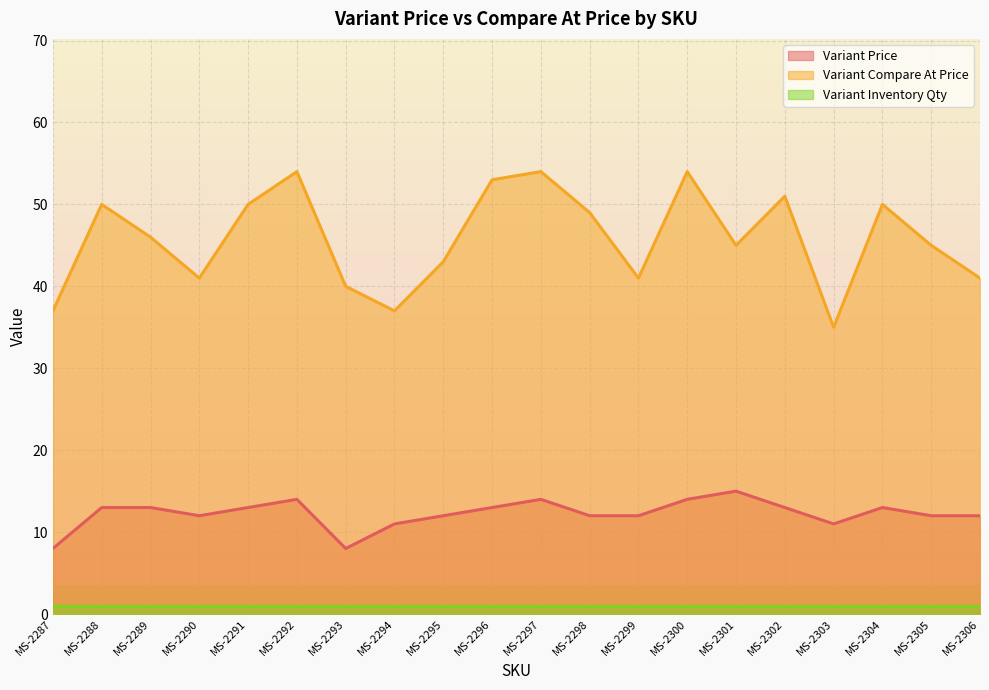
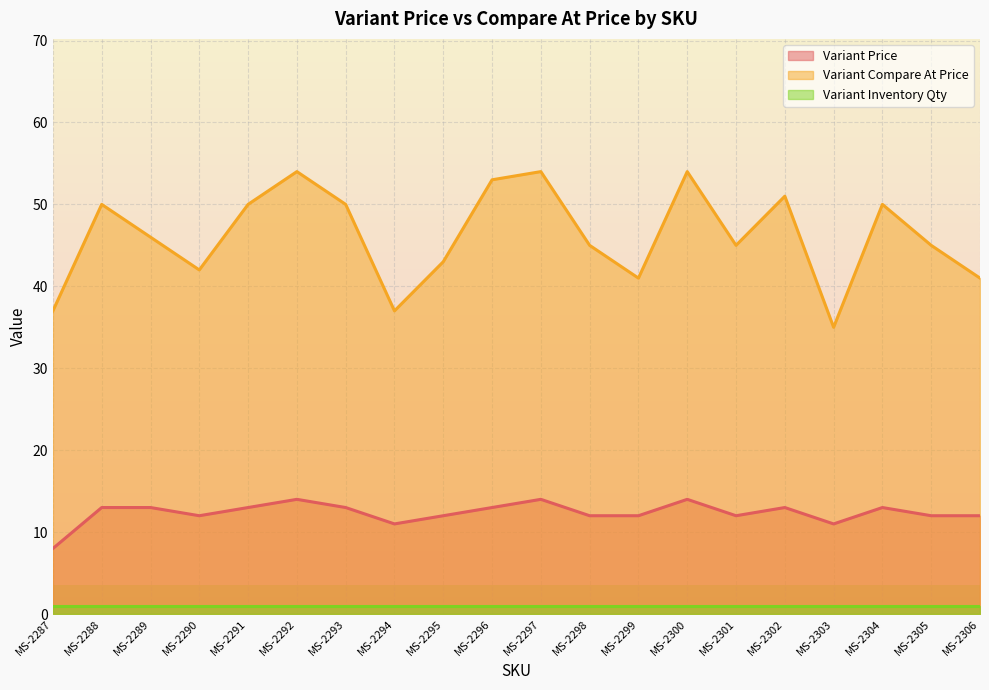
  {
    "Variant Price": {
      "MS-2287": 8,
      "MS-2288": 13,
      "MS-2289": 13,
      "MS-2290": 12,
      "MS-2291": 13,
      "MS-2292": 14,
-     "MS-2293": 8,
+     "MS-2293": 13,
      "MS-2294": 11,
      "MS-2295": 12,
      "MS-2296": 13,
      "MS-2297": 14,
      "MS-2298": 12,
      "MS-2299": 12,
      "MS-2300": 14,
-     "MS-2301": 15,
+     "MS-2301": 12,
      "MS-2302": 13,
      "MS-2303": 11,
      "MS-2304": 13,
      "MS-2305": 12,
      "MS-2306": 12
    },
    "Variant Compare At Price": {
      "MS-2287": 37,
      "MS-2288": 50,
      "MS-2289": 46,
-     "MS-2290": 41,
+     "MS-2290": 42,
      "MS-2291": 50,
      "MS-2292": 54,
-     "MS-2293": 40,
+     "MS-2293": 50,
      "MS-2294": 37,
      "MS-2295": 43,
      "MS-2296": 53,
      "MS-2297": 54,
-     "MS-2298": 49,
+     "MS-2298": 45,
      "MS-2299": 41,
      "MS-2300": 54,
      "MS-2301": 45,
      "MS-2302": 51,
      "MS-2303": 35,
      "MS-2304": 50,
      "MS-2305": 45,
      "MS-2306": 41
    },
    "Variant Inventory Qty": {
      "MS-2287": 1,
      "MS-2288": 1,
      "MS-2289": 1,
      "MS-2290": 1,
      "MS-2291": 1,
      "MS-2292": 1,
      "MS-2293": 1,
      "MS-2294": 1,
      "MS-2295": 1,
      "MS-2296": 1,
      "MS-2297": 1,
      "MS-2298": 1,
      "MS-2299": 1,
      "MS-2300": 1,
      "MS-2301": 1,
      "MS-2302": 1,
      "MS-2303": 1,
      "MS-2304": 1,
      "MS-2305": 1,
      "MS-2306": 1
    }
  }
